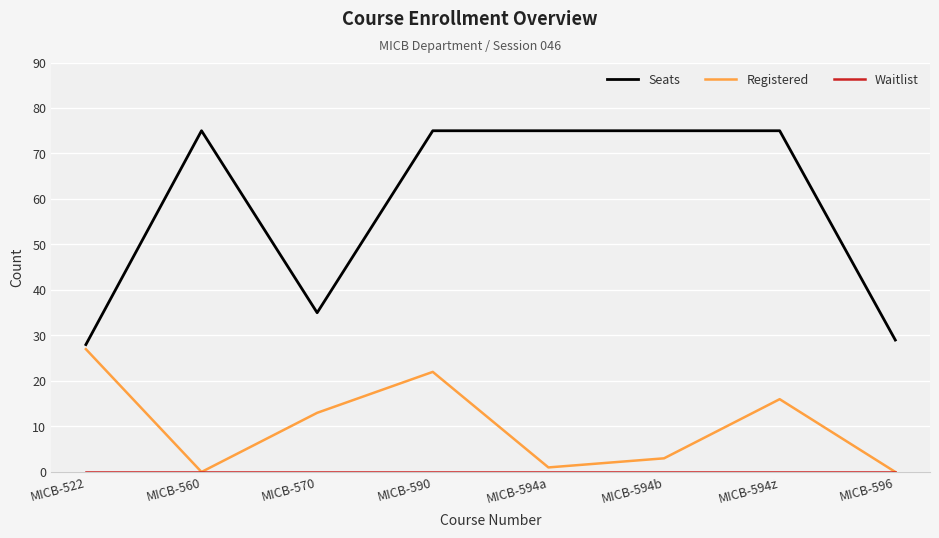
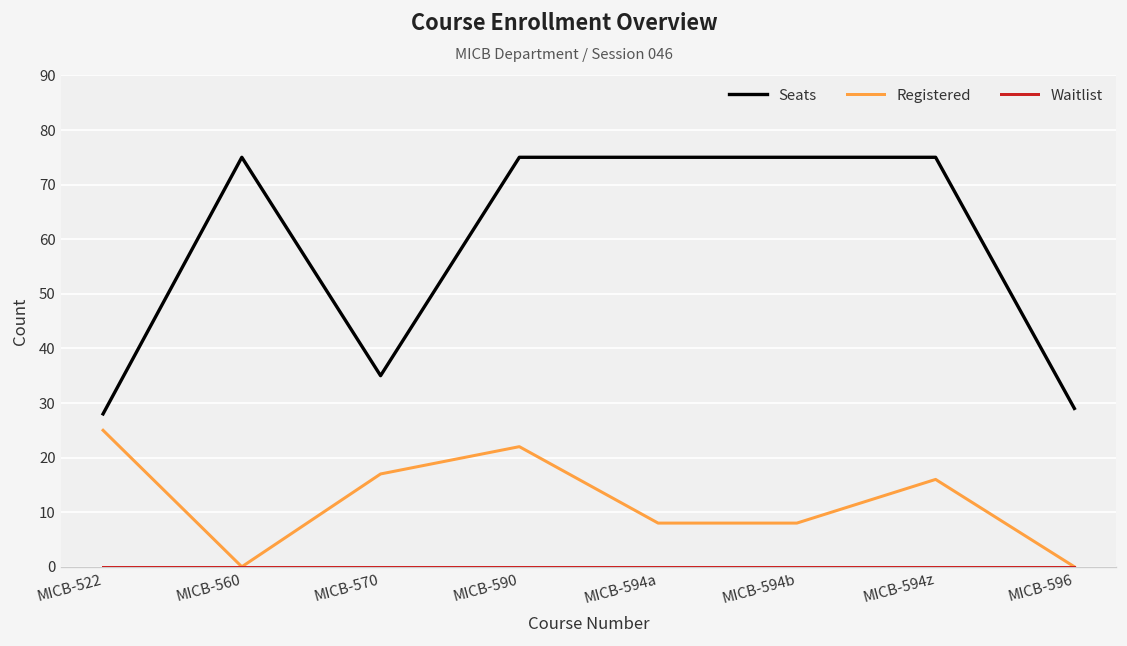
  {
    "Seats": {
      "MICB-522": 28,
      "MICB-560": 75,
      "MICB-570": 35,
      "MICB-590": 75,
      "MICB-594a": 75,
      "MICB-594b": 75,
      "MICB-594z": 75,
      "MICB-596": 29
    },
    "Registered": {
-     "MICB-522": 27,
-     "MICB-570": 13,
+     "MICB-522": 25,
+     "MICB-570": 17,
      "MICB-590": 22,
-     "MICB-594a": 1,
-     "MICB-594b": 3,
+     "MICB-594a": 8,
+     "MICB-594b": 8,
      "MICB-594z": 16
    },
    "Waitlist": {
      "MICB-522": 0,
      "MICB-570": 0,
      "MICB-590": 0,
      "MICB-594a": 0,
      "MICB-594b": 0,
      "MICB-594z": 0
    }
  }
